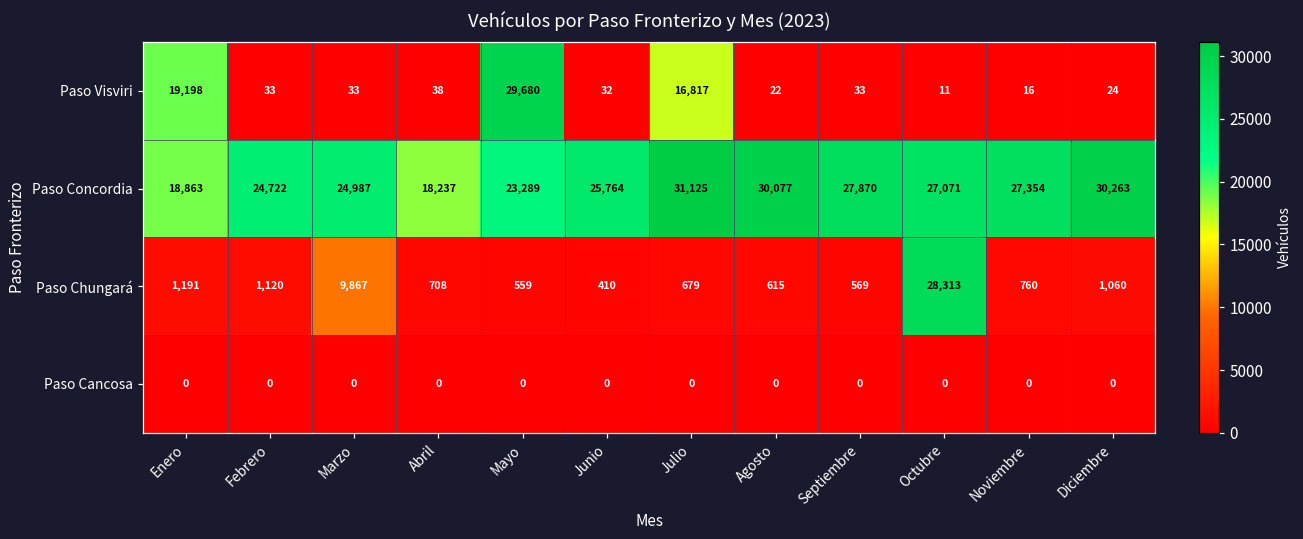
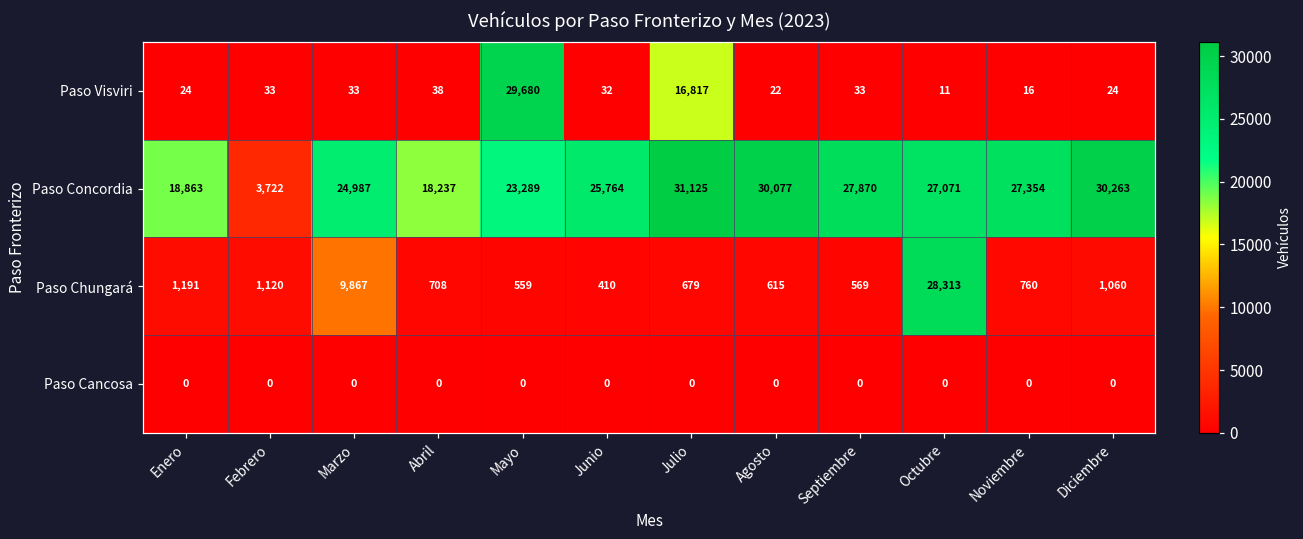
  {
    "Paso Visviri": {
-     "Enero": "19,198",
+     "Enero": "24",
      "Febrero": "33",
      "Marzo": "33",
      "Abril": "38",
      "Mayo": "29,680",
      "Junio": "32",
      "Julio": "16,817",
      "Agosto": "22",
      "Septiembre": "33",
      "Octubre": "11",
      "Noviembre": "16",
      "Diciembre": "24"
    },
    "Paso Concordia": {
      "Enero": "18,863",
-     "Febrero": "24,722",
+     "Febrero": "3,722",
      "Marzo": "24,987",
      "Abril": "18,237",
      "Mayo": "23,289",
      "Junio": "25,764",
      "Julio": "31,125",
      "Agosto": "30,077",
      "Septiembre": "27,870",
      "Octubre": "27,071",
      "Noviembre": "27,354",
      "Diciembre": "30,263"
    },
    "Paso Chungará": {
      "Enero": "1,191",
      "Febrero": "1,120",
      "Marzo": "9,867",
      "Abril": "708",
      "Mayo": "559",
      "Junio": "410",
      "Julio": "679",
      "Agosto": "615",
      "Septiembre": "569",
      "Octubre": "28,313",
      "Noviembre": "760",
      "Diciembre": "1,060"
    },
    "Paso Cancosa": {
      "Enero": "0",
      "Febrero": "0",
      "Marzo": "0",
      "Abril": "0",
      "Mayo": "0",
      "Junio": "0",
      "Julio": "0",
      "Agosto": "0",
      "Septiembre": "0",
      "Octubre": "0",
      "Noviembre": "0",
      "Diciembre": "0"
    }
  }
